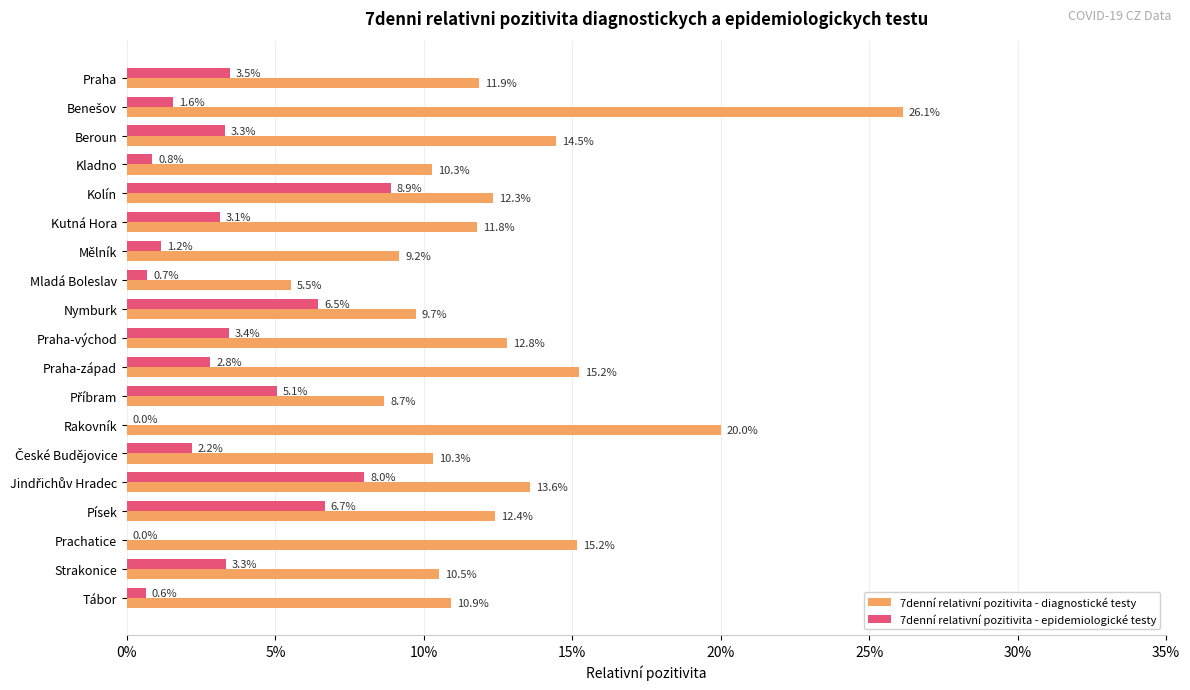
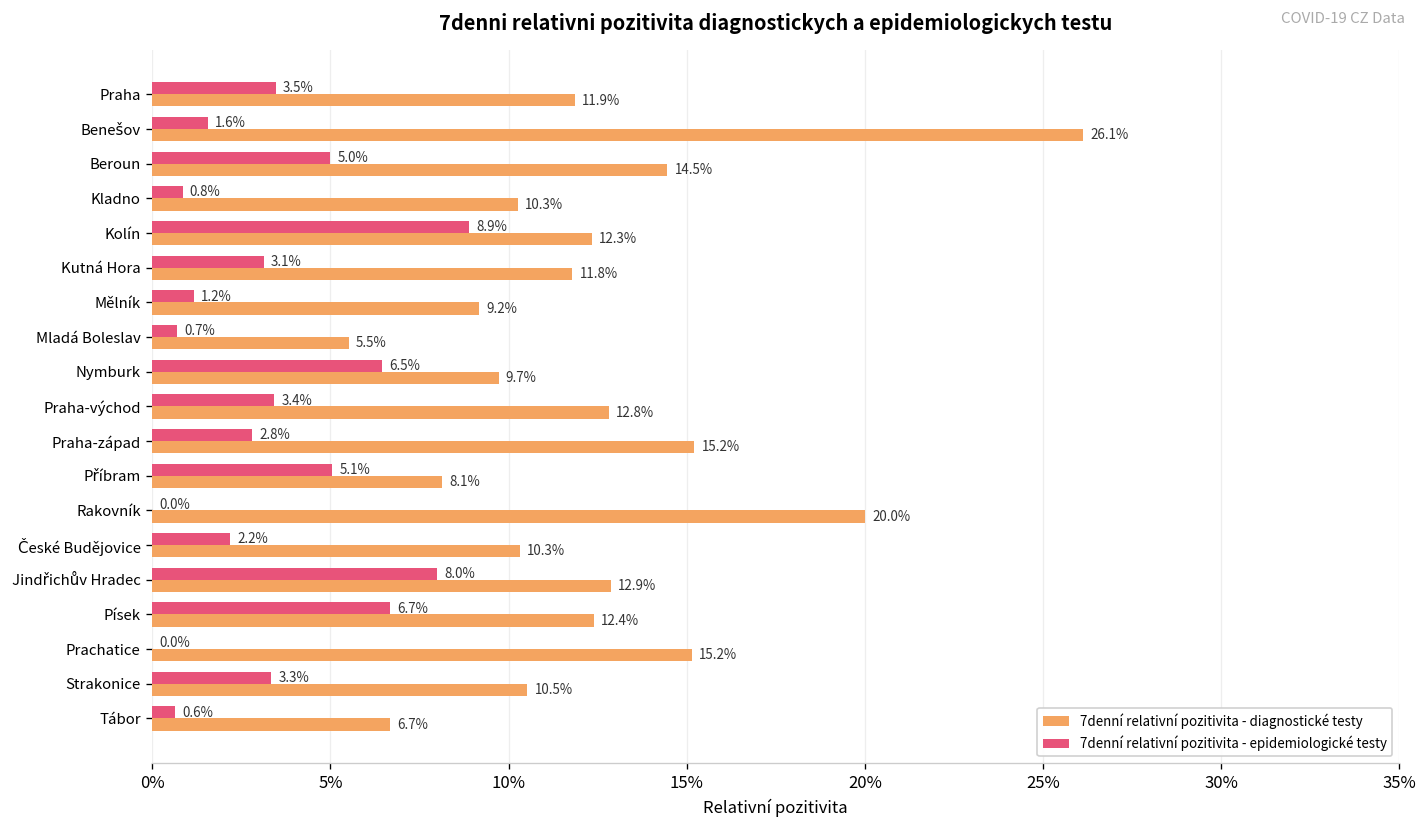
  {
    "7denní relativní pozitivita - diagnostické testy": {
      "Praha": "11.9%",
      "Benešov": "26.1%",
      "Beroun": "14.5%",
      "Kladno": "10.3%",
      "Kolín": "12.3%",
      "Kutná Hora": "11.8%",
      "Mělník": "9.2%",
      "Mladá Boleslav": "5.5%",
      "Nymburk": "9.7%",
      "Praha-východ": "12.8%",
      "Praha-západ": "15.2%",
-     "Příbram": "8.7%",
+     "Příbram": "8.1%",
      "Rakovník": "20.0%",
      "České Budějovice": "10.3%",
-     "Jindřichův Hradec": "13.6%",
+     "Jindřichův Hradec": "12.9%",
      "Písek": "12.4%",
      "Prachatice": "15.2%",
      "Strakonice": "10.5%",
-     "Tábor": "10.9%"
+     "Tábor": "6.7%"
    },
    "7denní relativní pozitivita - epidemiologické testy": {
      "Praha": "3.5%",
      "Benešov": "1.6%",
-     "Beroun": "3.3%",
+     "Beroun": "5.0%",
      "Kladno": "0.8%",
      "Kolín": "8.9%",
      "Kutná Hora": "3.1%",
      "Mělník": "1.2%",
      "Mladá Boleslav": "0.7%",
      "Nymburk": "6.5%",
      "Praha-východ": "3.4%",
      "Praha-západ": "2.8%",
      "Příbram": "5.1%",
      "Rakovník": "0.0%",
      "České Budějovice": "2.2%",
      "Jindřichův Hradec": "8.0%",
      "Písek": "6.7%",
      "Prachatice": "0.0%",
      "Strakonice": "3.3%",
      "Tábor": "0.6%"
    }
  }
